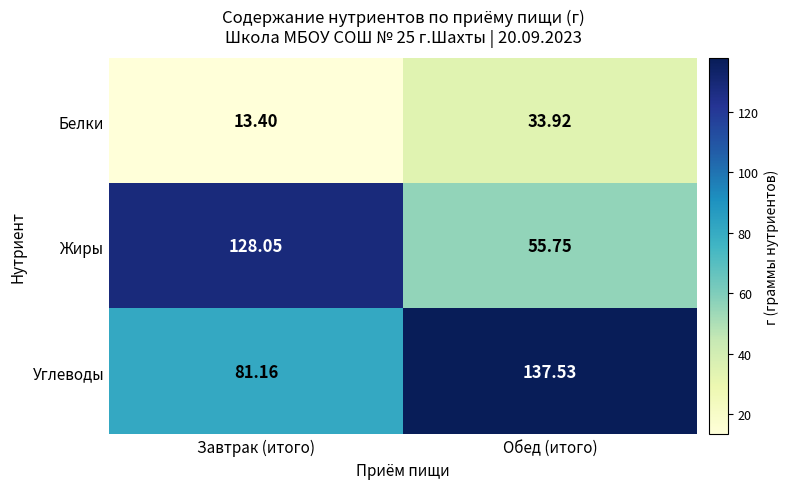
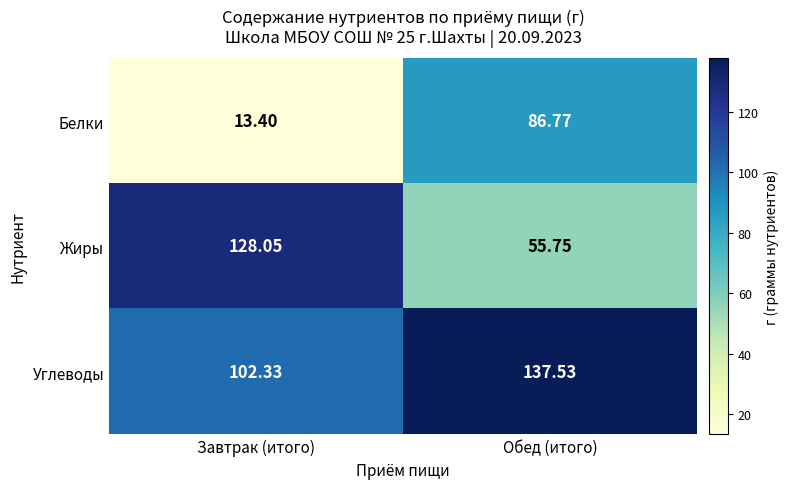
  {
    "Белки": {
      "Завтрак (итого)": 13.40,
-     "Обед (итого)": 33.92
+     "Обед (итого)": 86.77
    },
    "Жиры": {
      "Завтрак (итого)": 128.05,
      "Обед (итого)": 55.75
    },
    "Углеводы": {
-     "Завтрак (итого)": 81.16,
+     "Завтрак (итого)": 102.33,
      "Обед (итого)": 137.53
    }
  }
